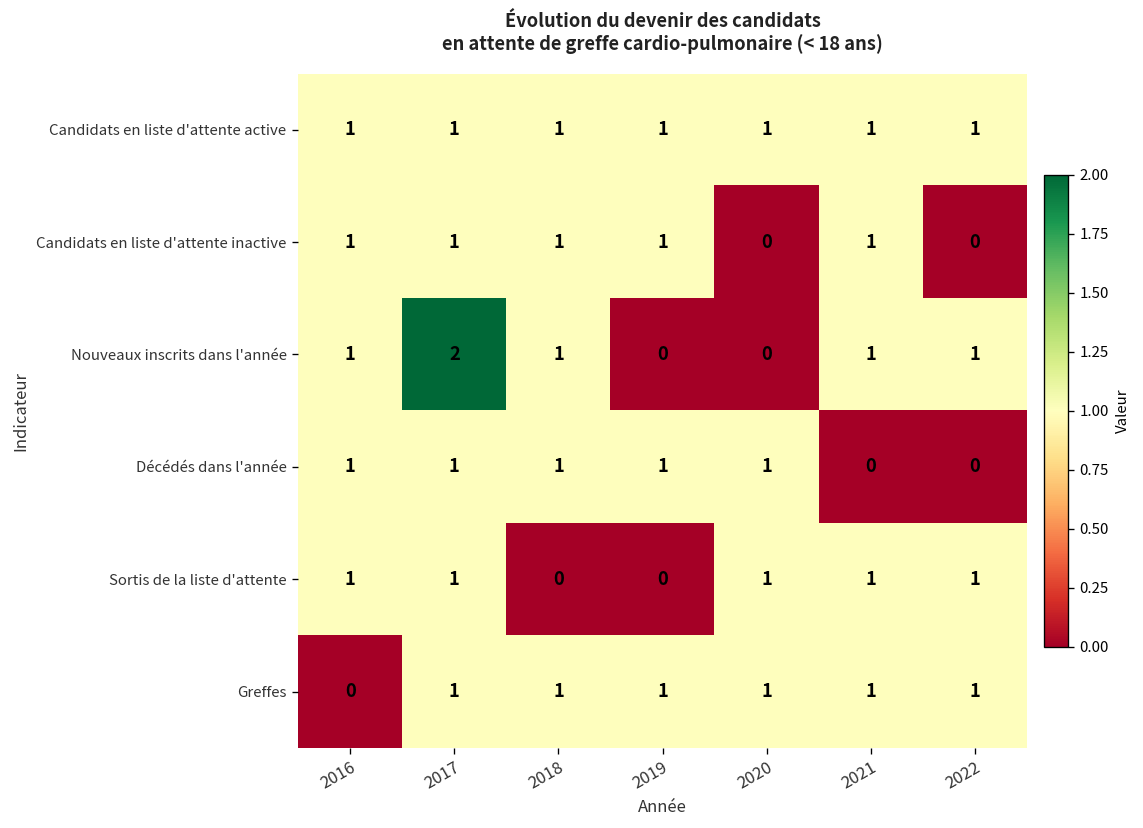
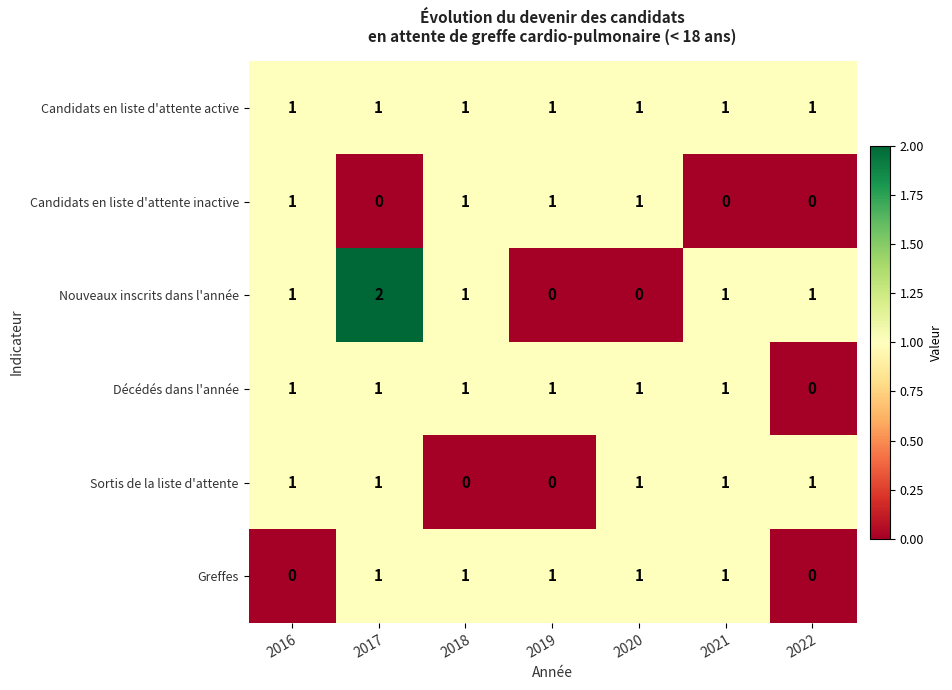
  {
    "Candidats en liste d'attente active": {
      "2016": 1,
      "2017": 1,
      "2018": 1,
      "2019": 1,
      "2020": 1,
      "2021": 1,
      "2022": 1
    },
    "Candidats en liste d'attente inactive": {
      "2016": 1,
-     "2017": 1,
+     "2017": 0,
      "2018": 1,
      "2019": 1,
-     "2020": 0,
-     "2021": 1,
+     "2020": 1,
+     "2021": 0,
      "2022": 0
    },
    "Nouveaux inscrits dans l'année": {
      "2016": 1,
      "2017": 2,
      "2018": 1,
      "2019": 0,
      "2020": 0,
      "2021": 1,
      "2022": 1
    },
    "Décédés dans l'année": {
      "2016": 1,
      "2017": 1,
      "2018": 1,
      "2019": 1,
      "2020": 1,
-     "2021": 0,
+     "2021": 1,
      "2022": 0
    },
    "Sortis de la liste d'attente": {
      "2016": 1,
      "2017": 1,
      "2018": 0,
      "2019": 0,
      "2020": 1,
      "2021": 1,
      "2022": 1
    },
    "Greffes": {
      "2016": 0,
      "2017": 1,
      "2018": 1,
      "2019": 1,
      "2020": 1,
      "2021": 1,
-     "2022": 1
+     "2022": 0
    }
  }
